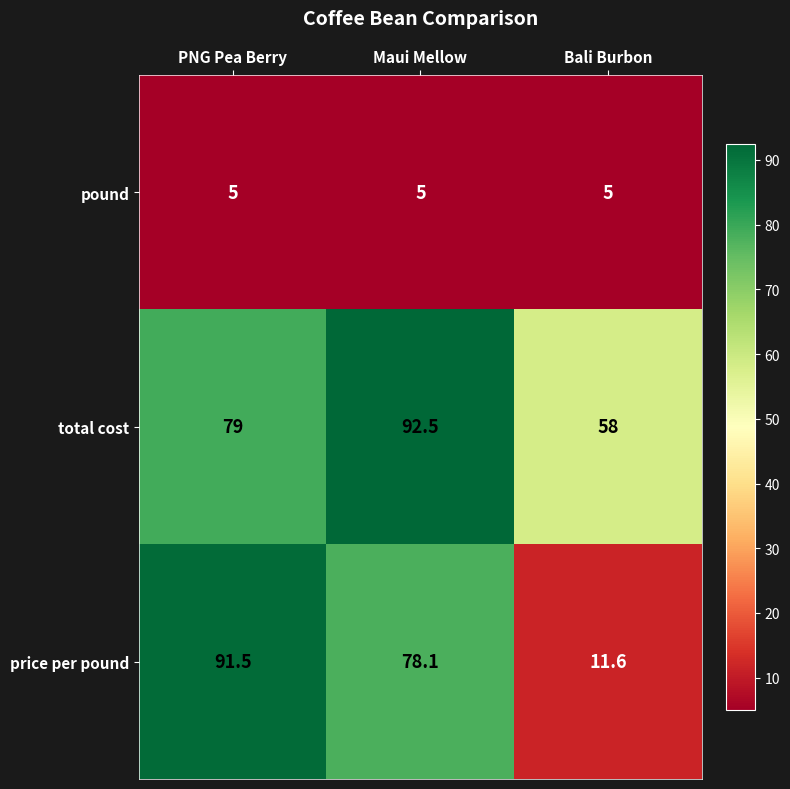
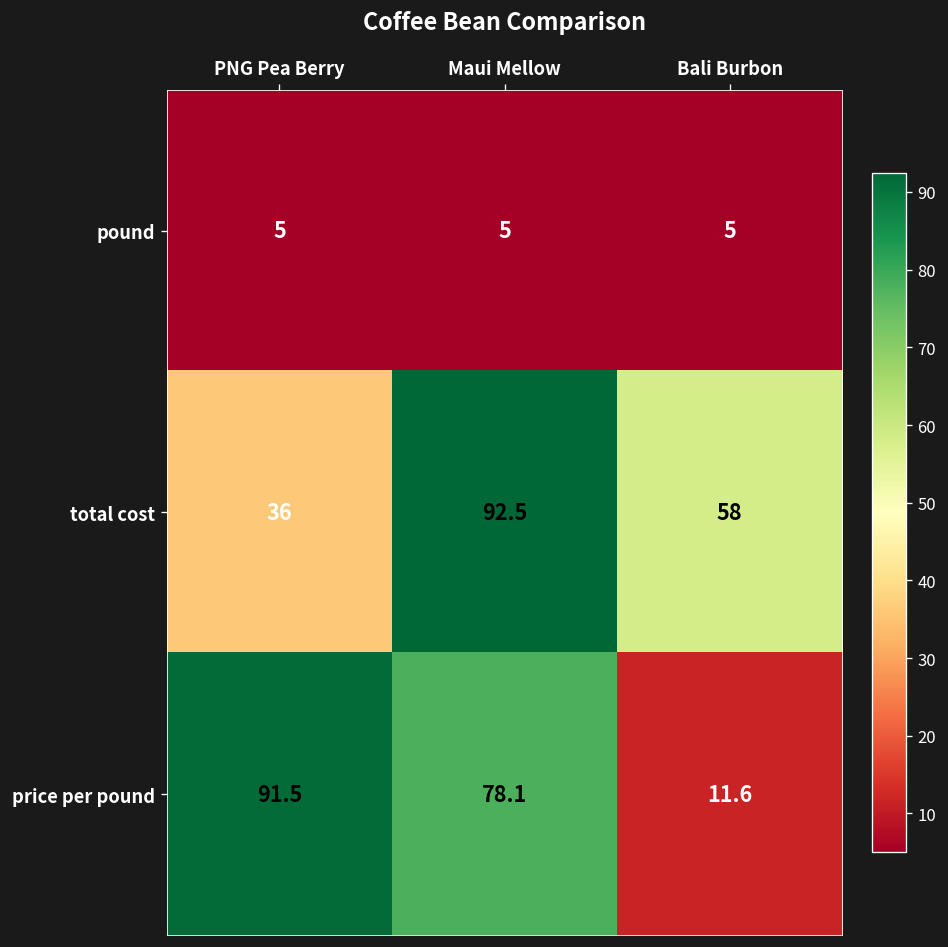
  {
    "pound": {
      "PNG Pea Berry": 5,
      "Maui Mellow": 5,
      "Bali Burbon": 5
    },
    "total cost": {
-     "PNG Pea Berry": 79,
+     "PNG Pea Berry": 36,
      "Maui Mellow": 92.5,
      "Bali Burbon": 58
    },
    "price per pound": {
      "PNG Pea Berry": 91.5,
      "Maui Mellow": 78.1,
      "Bali Burbon": 11.6
    }
  }
